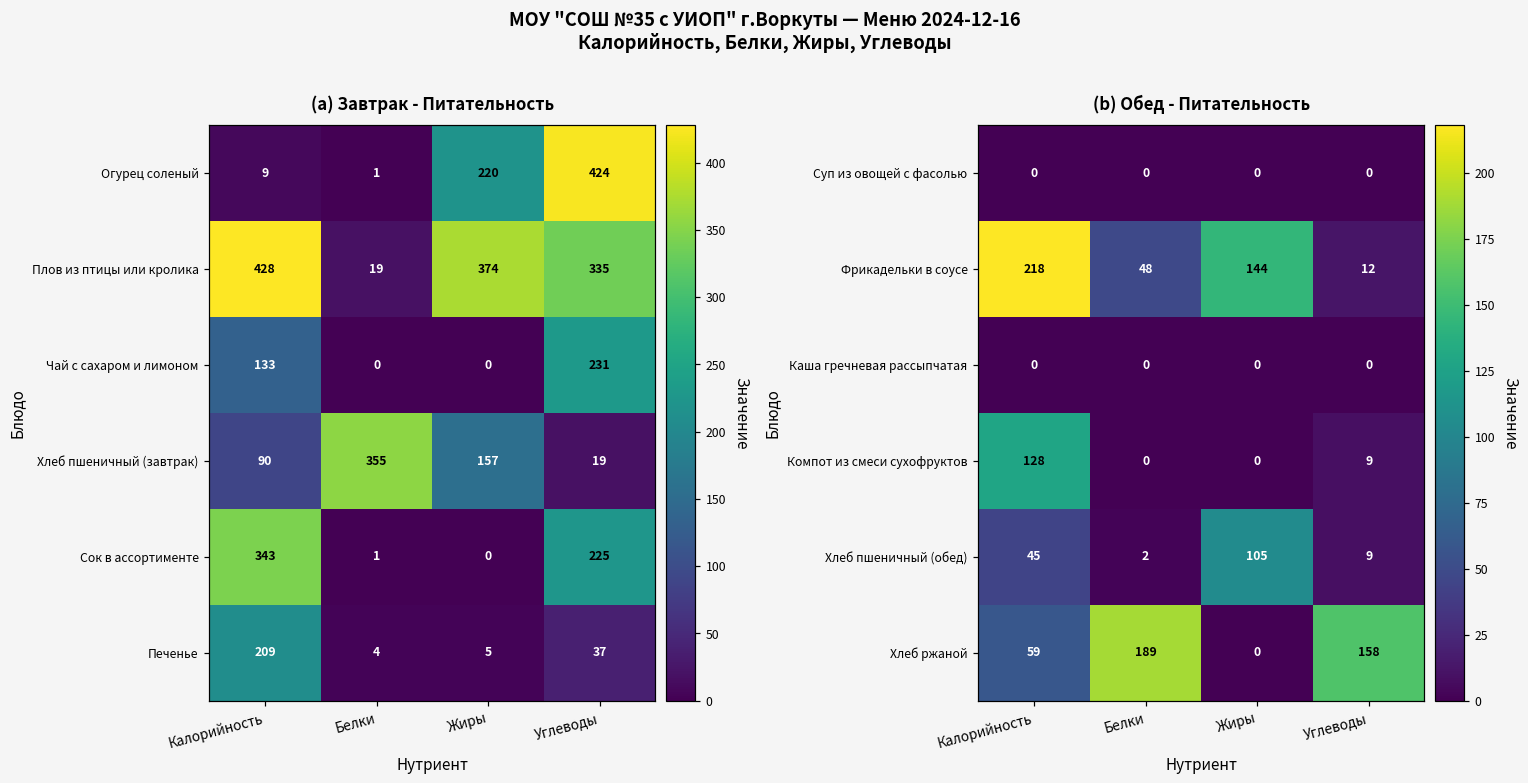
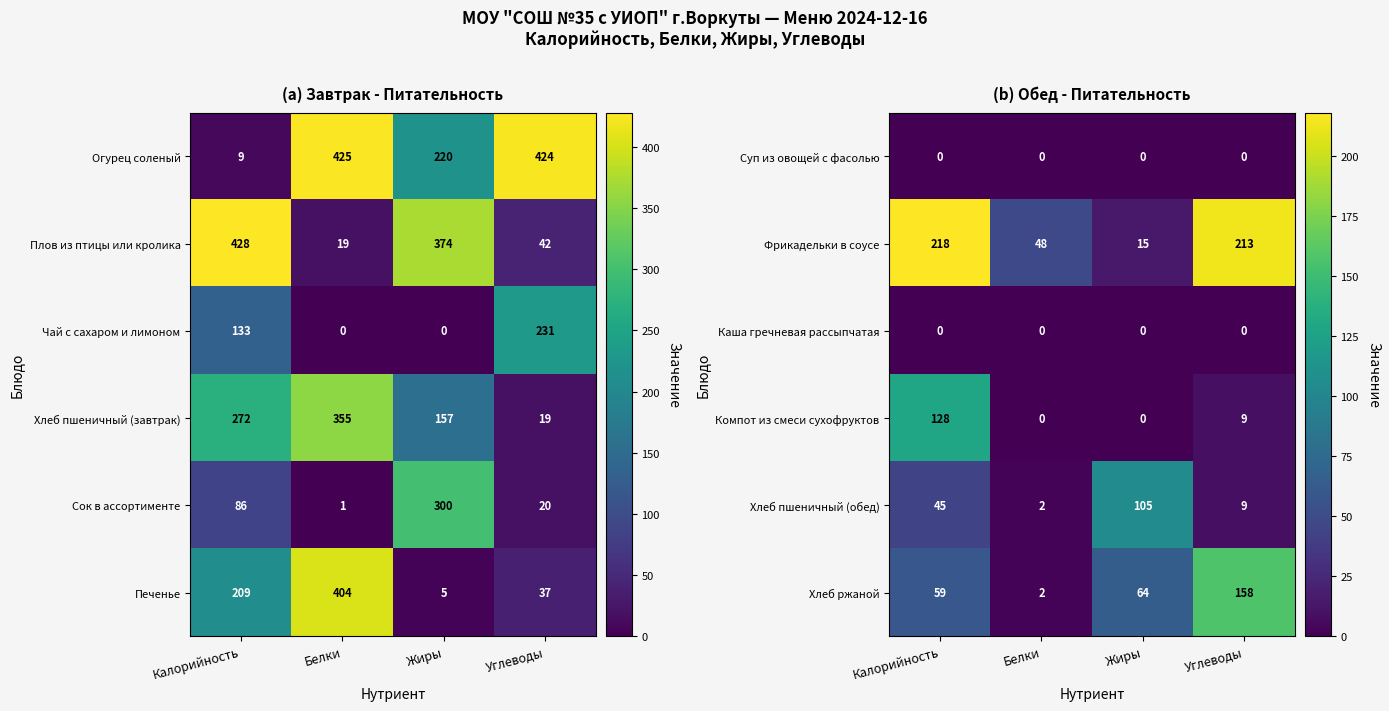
  {
    "(a) Завтрак - Питательность": {
      "Огурец соленый": {
        "Калорийность": 9,
-       "Белки": 1,
+       "Белки": 425,
        "Жиры": 220,
        "Углеводы": 424
      },
      "Плов из птицы или кролика": {
        "Калорийность": 428,
        "Белки": 19,
        "Жиры": 374,
-       "Углеводы": 335
+       "Углеводы": 42
      },
      "Чай с сахаром и лимоном": {
        "Калорийность": 133,
        "Белки": 0,
        "Жиры": 0,
        "Углеводы": 231
      },
      "Хлеб пшеничный (завтрак)": {
-       "Калорийность": 90,
+       "Калорийность": 272,
        "Белки": 355,
        "Жиры": 157,
        "Углеводы": 19
      },
      "Сок в ассортименте": {
-       "Калорийность": 343,
+       "Калорийность": 86,
        "Белки": 1,
-       "Жиры": 0,
-       "Углеводы": 225
+       "Жиры": 300,
+       "Углеводы": 20
      },
      "Печенье": {
        "Калорийность": 209,
-       "Белки": 4,
+       "Белки": 404,
        "Жиры": 5,
        "Углеводы": 37
      }
    },
    "(b) Обед - Питательность": {
      "Суп из овощей с фасолью": {
        "Калорийность": 0,
        "Белки": 0,
        "Жиры": 0,
        "Углеводы": 0
      },
      "Фрикадельки в соусе": {
        "Калорийность": 218,
        "Белки": 48,
-       "Жиры": 144,
-       "Углеводы": 12
+       "Жиры": 15,
+       "Углеводы": 213
      },
      "Каша гречневая рассыпчатая": {
        "Калорийность": 0,
        "Белки": 0,
        "Жиры": 0,
        "Углеводы": 0
      },
      "Компот из смеси сухофруктов": {
        "Калорийность": 128,
        "Белки": 0,
        "Жиры": 0,
        "Углеводы": 9
      },
      "Хлеб пшеничный (обед)": {
        "Калорийность": 45,
        "Белки": 2,
        "Жиры": 105,
        "Углеводы": 9
      },
      "Хлеб ржаной": {
        "Калорийность": 59,
-       "Белки": 189,
-       "Жиры": 0,
+       "Белки": 2,
+       "Жиры": 64,
        "Углеводы": 158
      }
    }
  }
